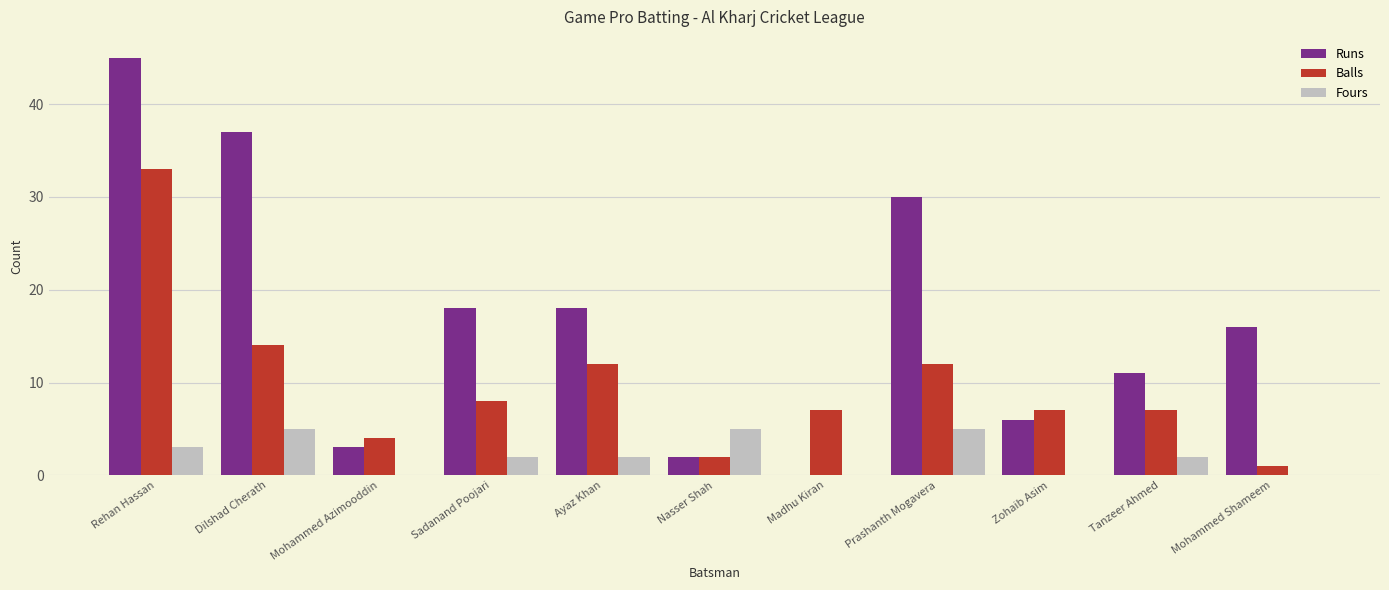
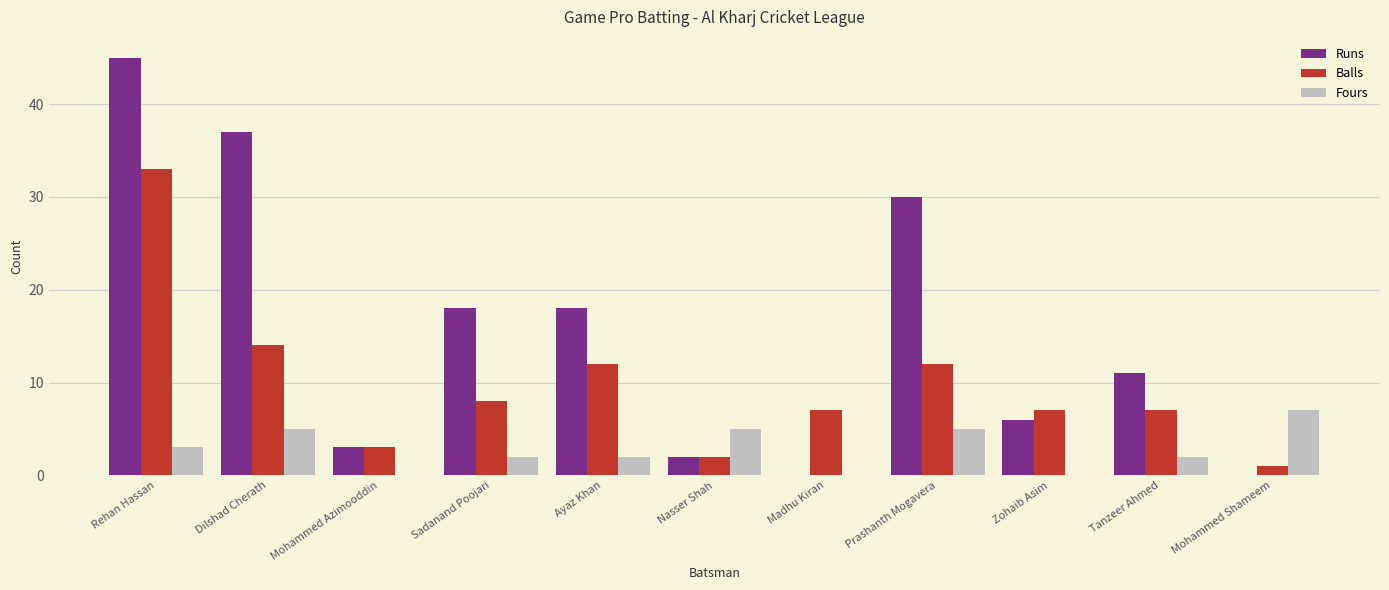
  {
    "Runs": {
      "Rehan Hassan": 45,
      "Dilshad Cherath": 37,
      "Mohammed Azimooddin": 3,
      "Sadanand Poojari": 18,
      "Ayaz Khan": 18,
      "Nasser Shah": 2,
      "Madhu Kiran": 0,
      "Prashanth Mogavera": 30,
      "Zohaib Asim": 6,
      "Tanzeer Ahmed": 11,
-     "Mohammed Shameem": 16
+     "Mohammed Shameem": 0
    },
    "Balls": {
      "Rehan Hassan": 33,
      "Dilshad Cherath": 14,
-     "Mohammed Azimooddin": 4,
+     "Mohammed Azimooddin": 3,
      "Sadanand Poojari": 8,
      "Ayaz Khan": 12,
      "Nasser Shah": 2,
      "Madhu Kiran": 7,
      "Prashanth Mogavera": 12,
      "Zohaib Asim": 7,
      "Tanzeer Ahmed": 7,
      "Mohammed Shameem": 1
    },
    "Fours": {
      "Rehan Hassan": 3,
      "Dilshad Cherath": 5,
      "Mohammed Azimooddin": 0,
      "Sadanand Poojari": 2,
      "Ayaz Khan": 2,
      "Nasser Shah": 5,
      "Madhu Kiran": 0,
      "Prashanth Mogavera": 5,
      "Zohaib Asim": 0,
      "Tanzeer Ahmed": 2,
-     "Mohammed Shameem": 0
+     "Mohammed Shameem": 7
    }
  }
